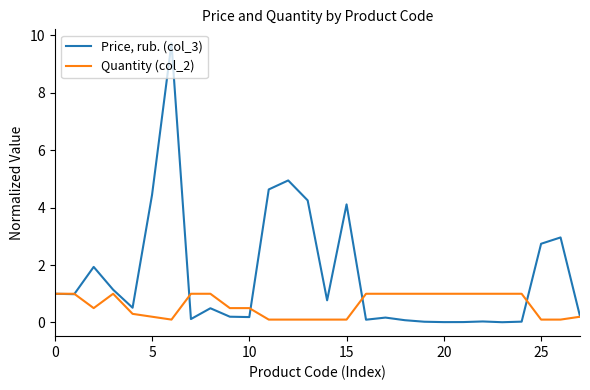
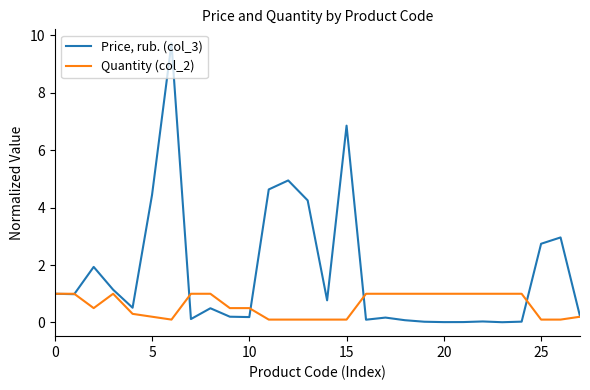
  {
    "Price, rub. (col_3)": {
      "5": 4.4,
      "10": 0.2,
-     "15": 4.1,
+     "15": 6.9,
      "20": 0.0,
      "25": 2.7
    },
    "Quantity (col_2)": {
      "5": 0.2,
      "10": 0.5,
      "15": 0.1,
      "20": 1.0,
      "25": 0.1
    }
  }
